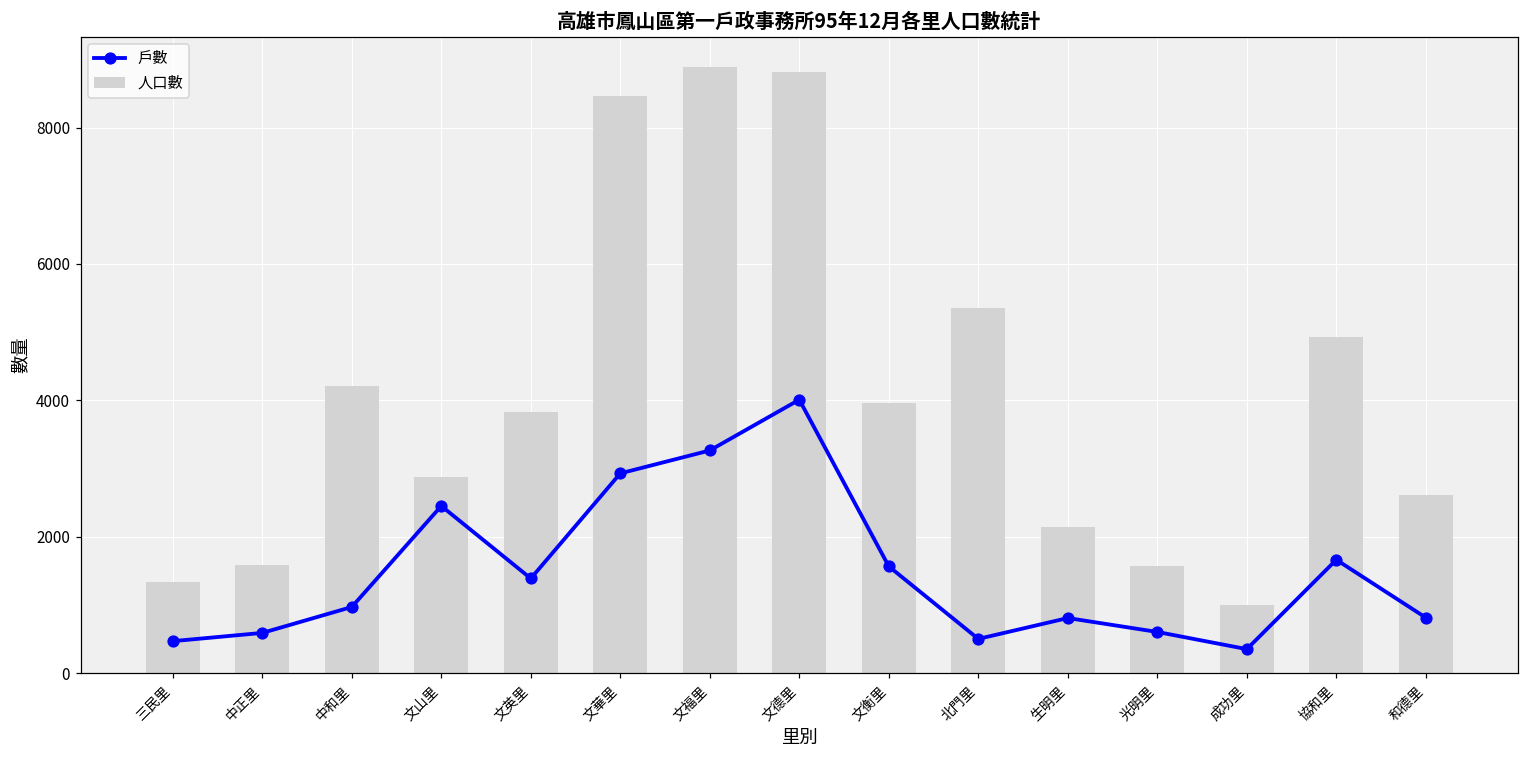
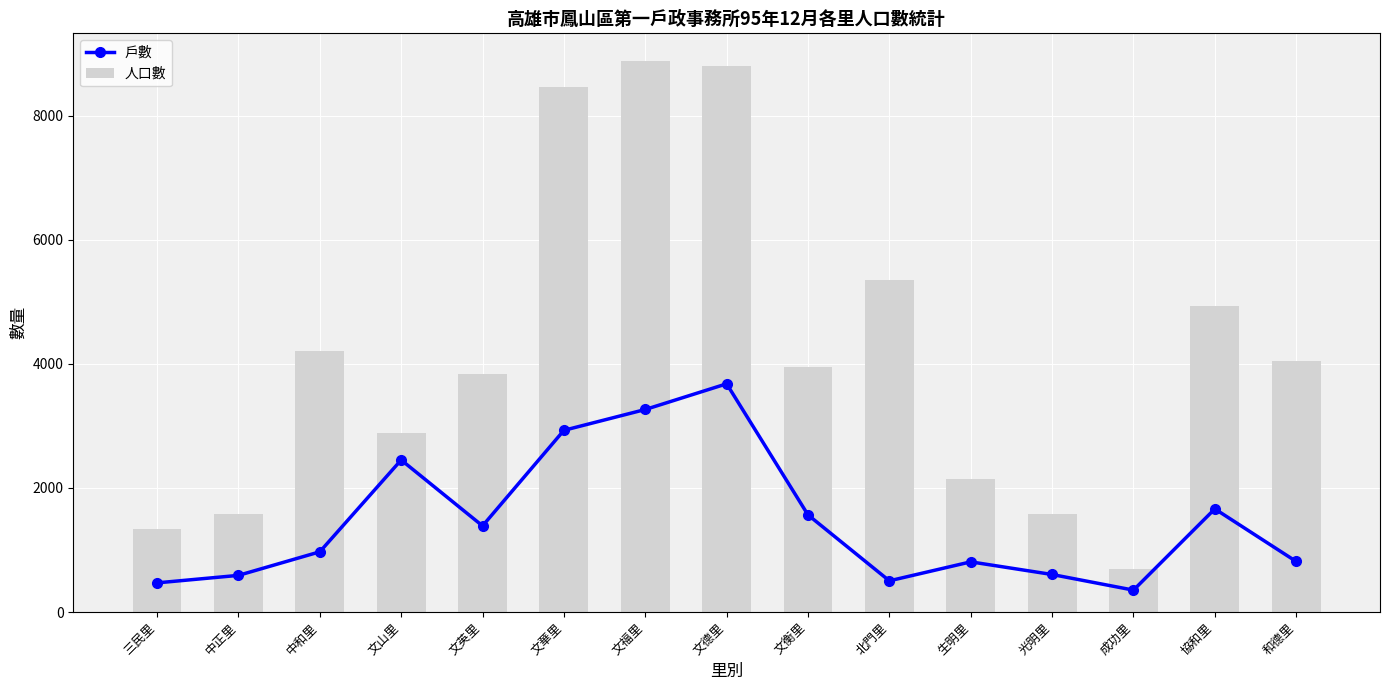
  {
    "戶數": {
      "三民里": 500,
      "中正里": 600,
      "中和里": 1000,
      "文山里": 2500,
      "文英里": 1400,
      "文華里": 2900,
      "文福里": 3300,
-     "文德里": 4000,
+     "文德里": 3700,
      "文衡里": 1600,
      "北門里": 500,
      "生明里": 800,
      "光明里": 600,
      "成功里": 400,
      "協和里": 1700,
      "和德里": 800
    },
    "人口數": {
      "三民里": 1300,
      "中正里": 1600,
      "中和里": 4200,
      "文山里": 2900,
      "文英里": 3800,
      "文華里": 8500,
      "文福里": 8900,
      "文德里": 8800,
      "文衡里": 4000,
      "北門里": 5300,
      "生明里": 2100,
      "光明里": 1600,
-     "成功里": 1000,
+     "成功里": 700,
      "協和里": 4900,
-     "和德里": 2600
+     "和德里": 4000
    }
  }
